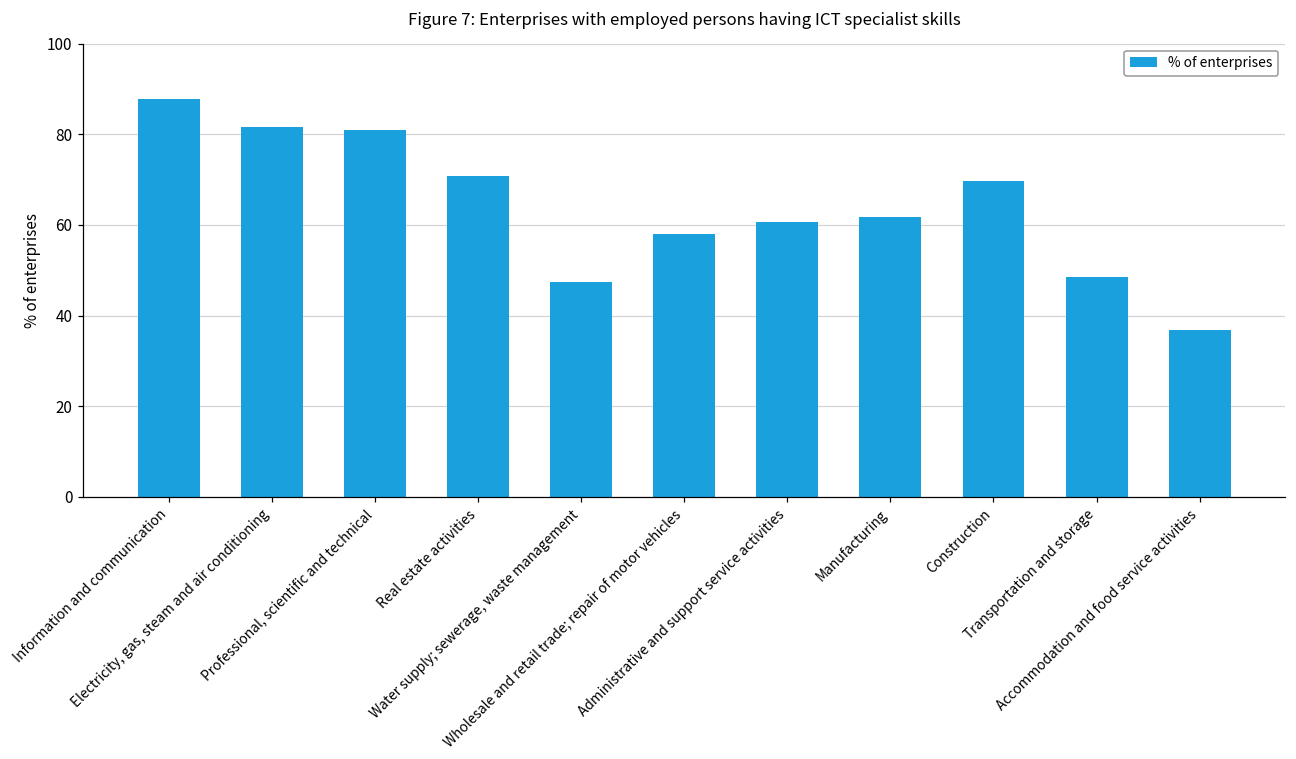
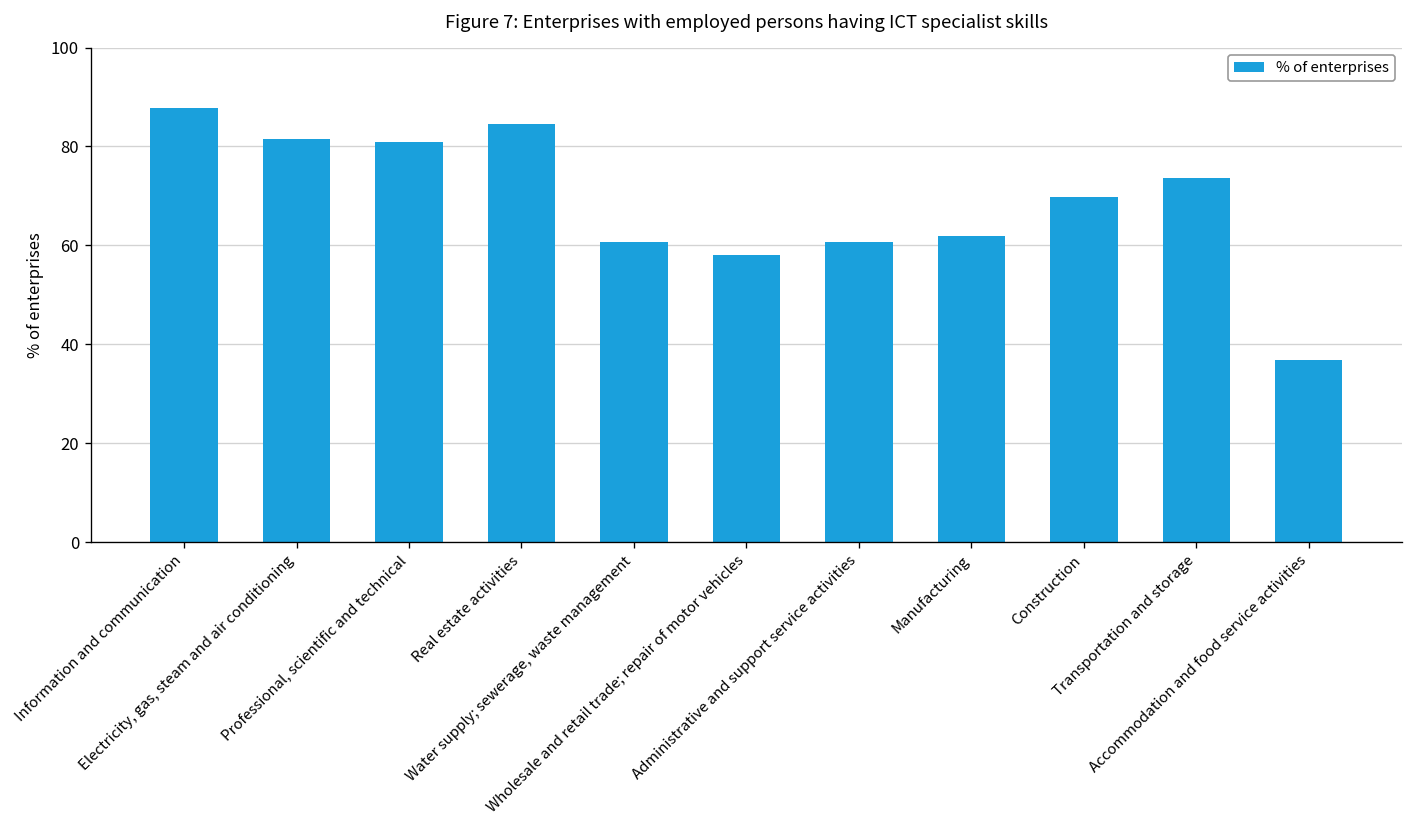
  {
    "Information and communication": 88,
    "Electricity, gas, steam and air conditioning": 82,
    "Professional, scientific and technical": 81,
-   "Real estate activities": 71,
-   "Water supply; sewerage, waste management": 48,
+   "Real estate activities": 85,
+   "Water supply; sewerage, waste management": 61,
    "Wholesale and retail trade; repair of motor vehicles": 58,
    "Administrative and support service activities": 61,
    "Manufacturing": 62,
    "Construction": 70,
-   "Transportation and storage": 48,
+   "Transportation and storage": 74,
    "Accommodation and food service activities": 37
  }
